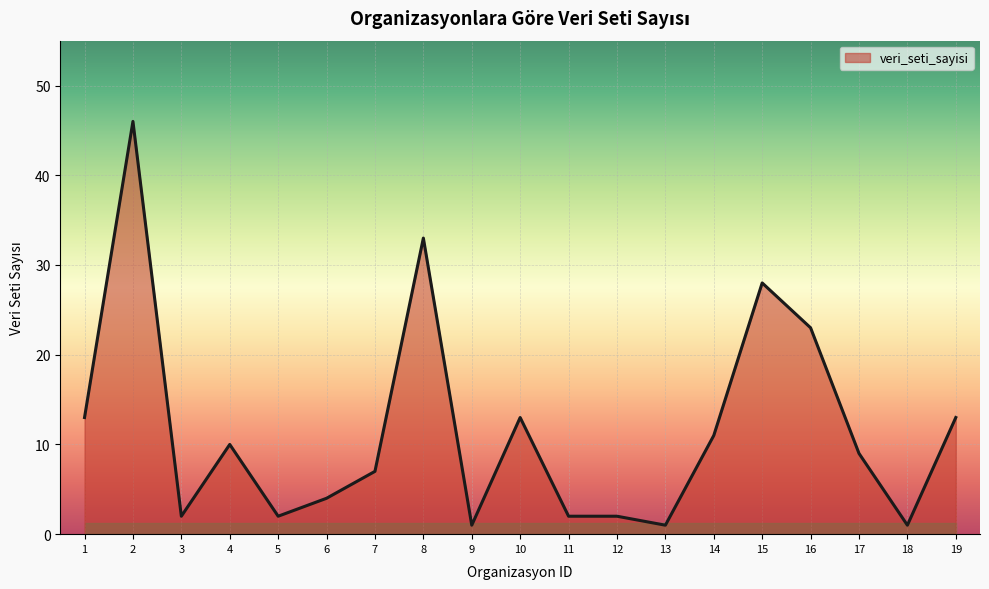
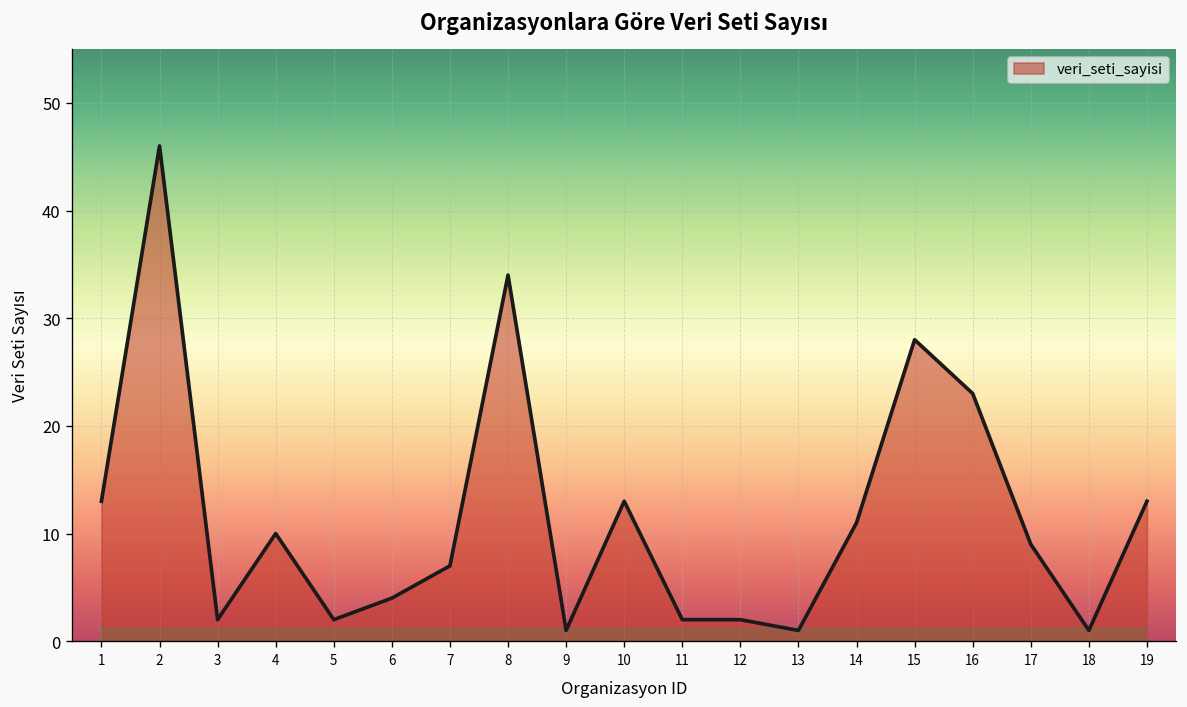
  {
    "veri_seti_sayisi": {
      "1": 13,
      "2": 46,
      "3": 2,
      "4": 10,
      "5": 2,
      "6": 4,
      "7": 7,
-     "8": 33,
+     "8": 34,
      "10": 13,
      "11": 2,
      "12": 2,
      "14": 11,
      "15": 28,
      "16": 23,
      "17": 9,
      "19": 13
    }
  }
